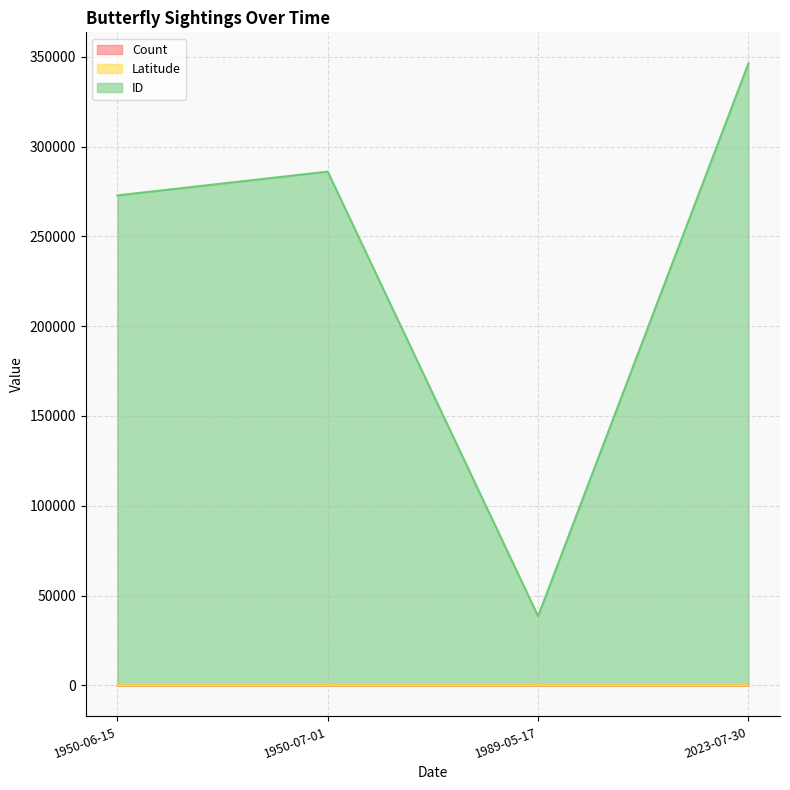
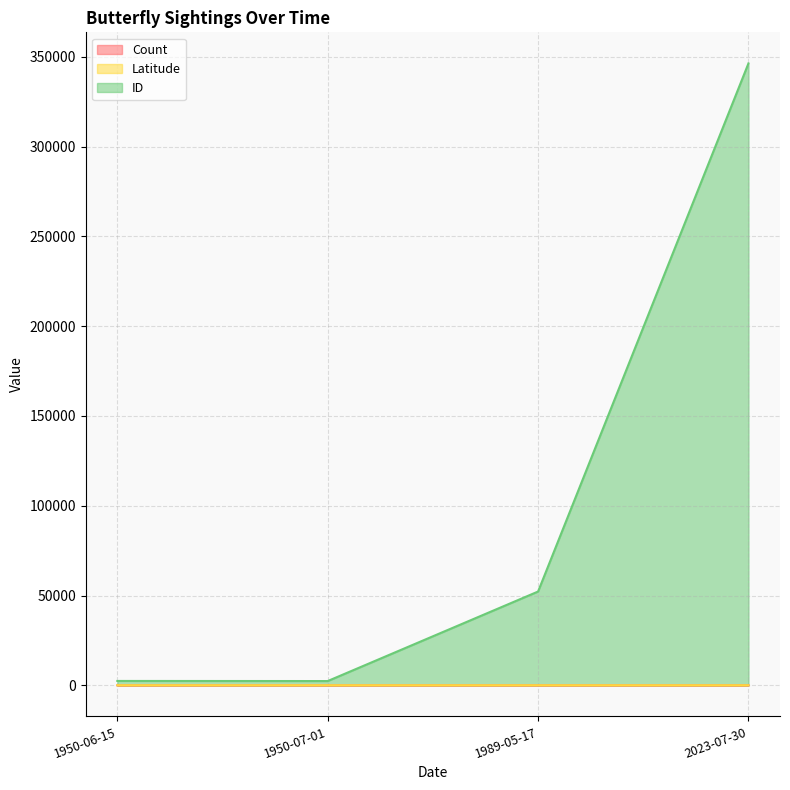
  {
    "Latitude": {
      "1950-06-15": 0,
      "1950-07-01": 0,
      "1989-05-17": 0,
      "2023-07-30": 0
    },
    "ID": {
-     "1950-06-15": 273000,
-     "1950-07-01": 286000,
-     "1989-05-17": 39000,
+     "1950-06-15": 2000,
+     "1950-07-01": 2000,
+     "1989-05-17": 52000,
      "2023-07-30": 346000
    }
  }
